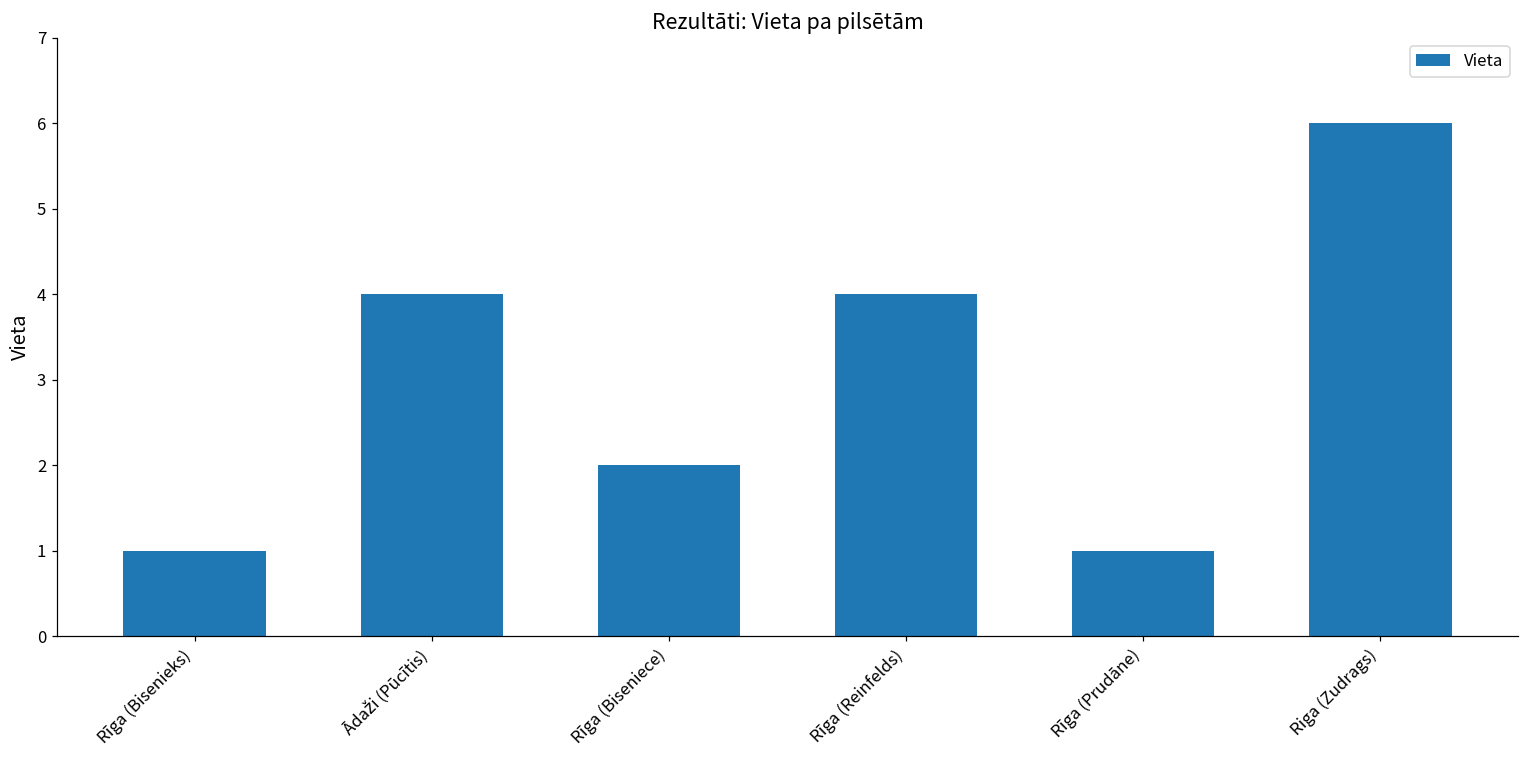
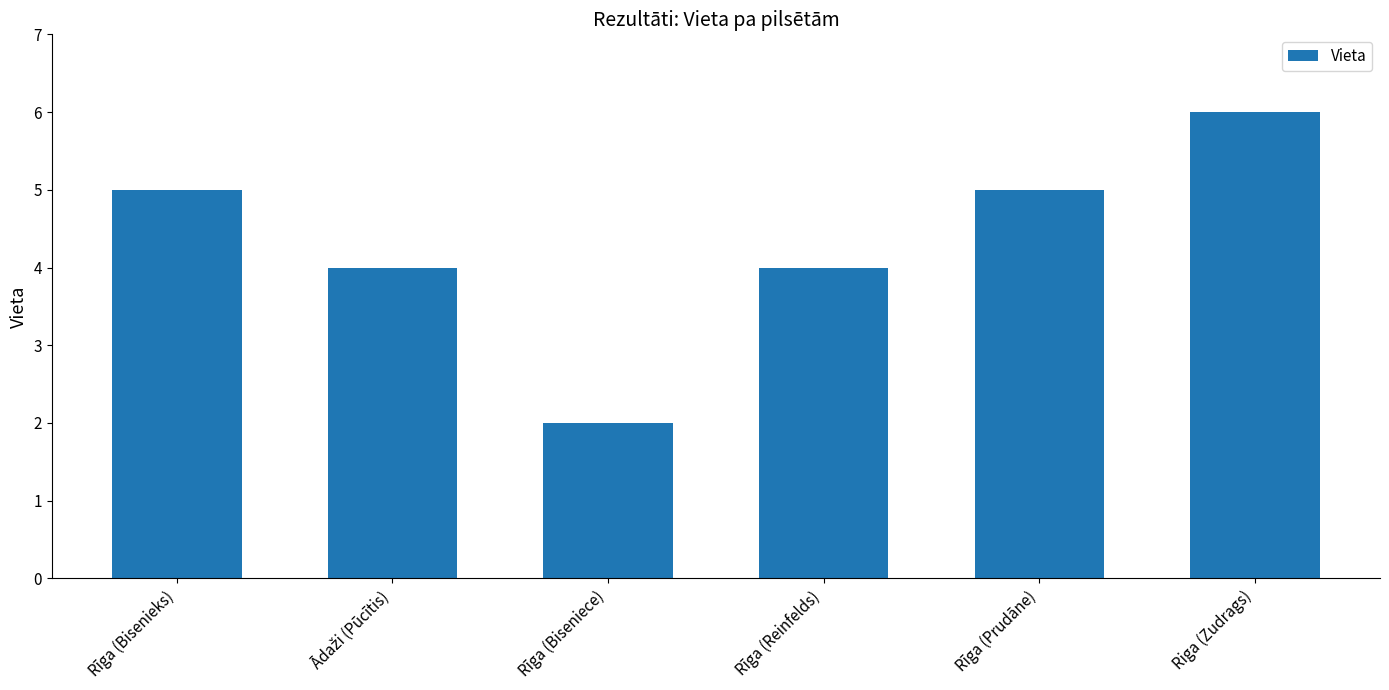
  {
-   "Rīga (Bisenieks)": 1,
+   "Rīga (Bisenieks)": 5,
    "Ādaži (Pūcītis)": 4,
    "Rīga (Biseniece)": 2,
    "Rīga (Reinfelds)": 4,
-   "Rīga (Prudāne)": 1,
+   "Rīga (Prudāne)": 5,
    "Riga (Zudrags)": 6
  }
